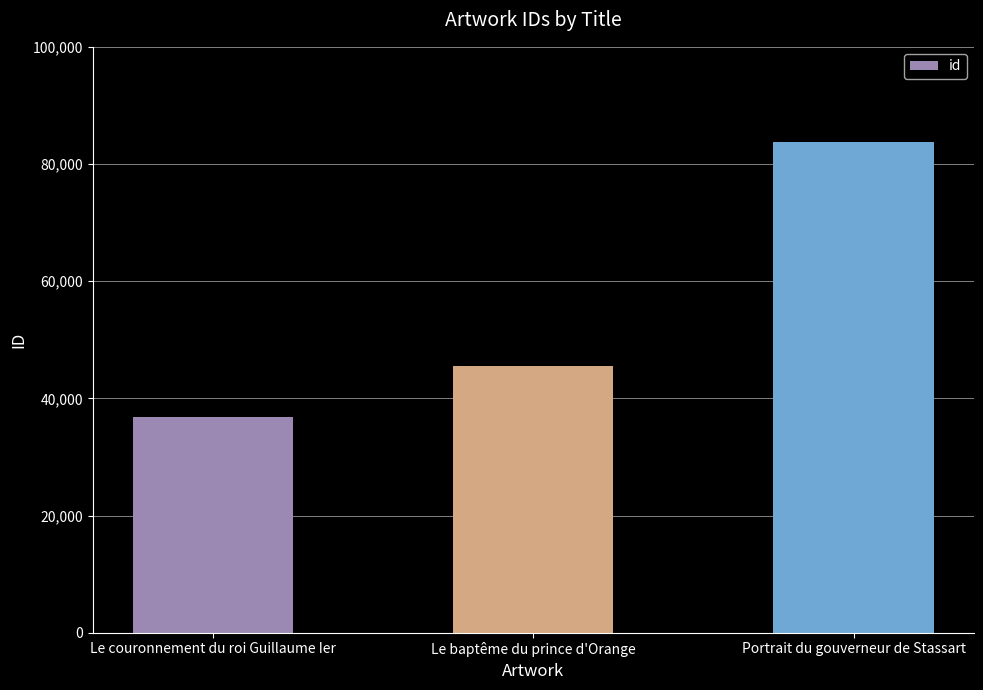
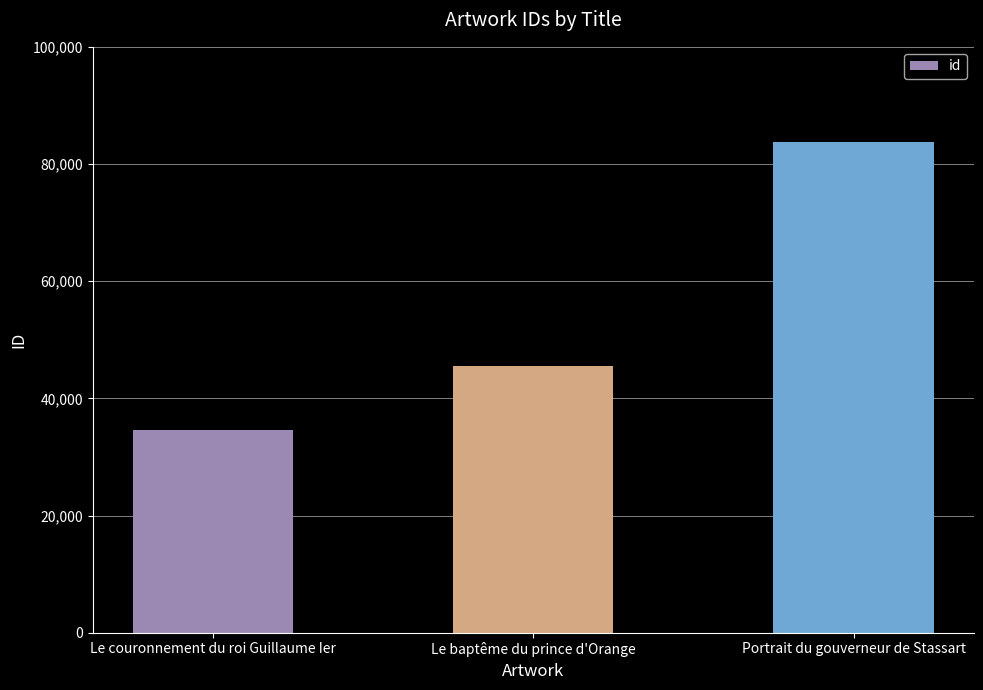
  {
-   "Le couronnement du roi Guillaume Ier": "37,000",
+   "Le couronnement du roi Guillaume Ier": "35,000",
    "Le baptême du prince d'Orange": "45,000",
    "Portrait du gouverneur de Stassart": "84,000"
  }
